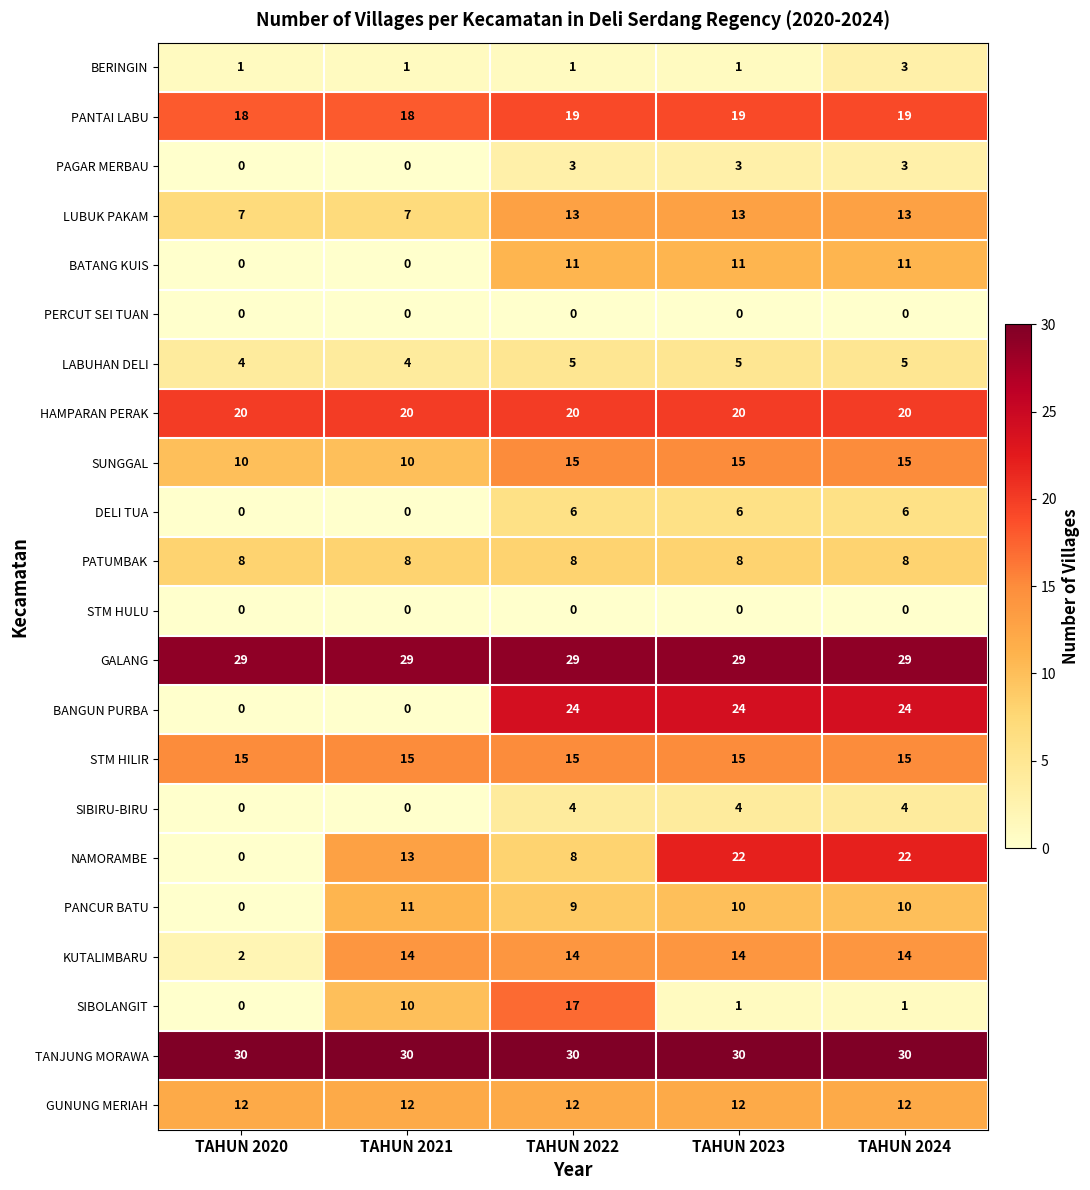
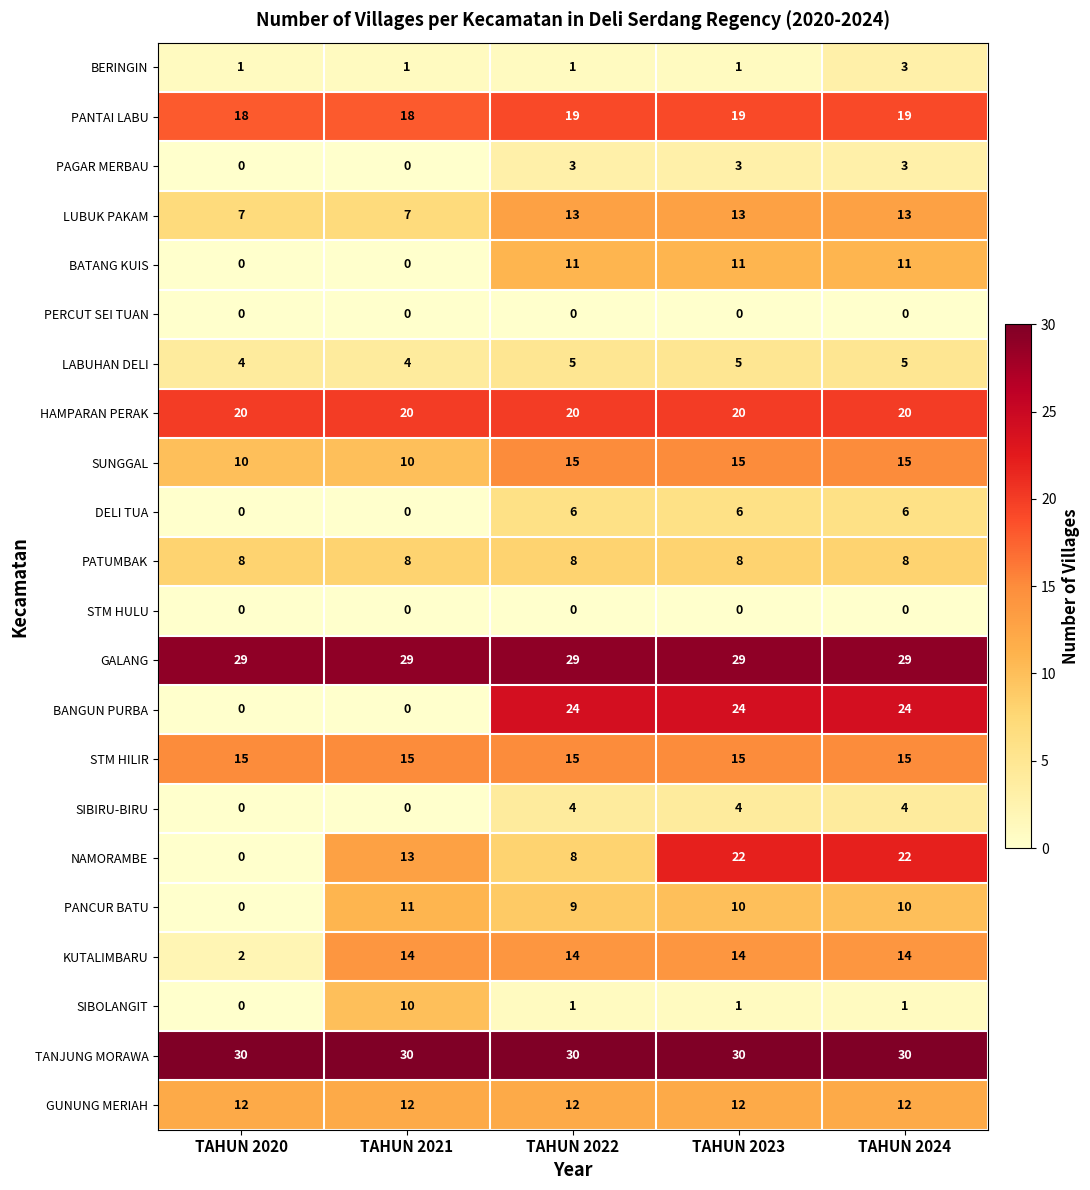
  {
    "BERINGIN": {
      "TAHUN 2020": 1,
      "TAHUN 2021": 1,
      "TAHUN 2022": 1,
      "TAHUN 2023": 1,
      "TAHUN 2024": 3
    },
    "PANTAI LABU": {
      "TAHUN 2020": 18,
      "TAHUN 2021": 18,
      "TAHUN 2022": 19,
      "TAHUN 2023": 19,
      "TAHUN 2024": 19
    },
    "PAGAR MERBAU": {
      "TAHUN 2020": 0,
      "TAHUN 2021": 0,
      "TAHUN 2022": 3,
      "TAHUN 2023": 3,
      "TAHUN 2024": 3
    },
    "LUBUK PAKAM": {
      "TAHUN 2020": 7,
      "TAHUN 2021": 7,
      "TAHUN 2022": 13,
      "TAHUN 2023": 13,
      "TAHUN 2024": 13
    },
    "BATANG KUIS": {
      "TAHUN 2020": 0,
      "TAHUN 2021": 0,
      "TAHUN 2022": 11,
      "TAHUN 2023": 11,
      "TAHUN 2024": 11
    },
    "PERCUT SEI TUAN": {
      "TAHUN 2020": 0,
      "TAHUN 2021": 0,
      "TAHUN 2022": 0,
      "TAHUN 2023": 0,
      "TAHUN 2024": 0
    },
    "LABUHAN DELI": {
      "TAHUN 2020": 4,
      "TAHUN 2021": 4,
      "TAHUN 2022": 5,
      "TAHUN 2023": 5,
      "TAHUN 2024": 5
    },
    "HAMPARAN PERAK": {
      "TAHUN 2020": 20,
      "TAHUN 2021": 20,
      "TAHUN 2022": 20,
      "TAHUN 2023": 20,
      "TAHUN 2024": 20
    },
    "SUNGGAL": {
      "TAHUN 2020": 10,
      "TAHUN 2021": 10,
      "TAHUN 2022": 15,
      "TAHUN 2023": 15,
      "TAHUN 2024": 15
    },
    "DELI TUA": {
      "TAHUN 2020": 0,
      "TAHUN 2021": 0,
      "TAHUN 2022": 6,
      "TAHUN 2023": 6,
      "TAHUN 2024": 6
    },
    "PATUMBAK": {
      "TAHUN 2020": 8,
      "TAHUN 2021": 8,
      "TAHUN 2022": 8,
      "TAHUN 2023": 8,
      "TAHUN 2024": 8
    },
    "STM HULU": {
      "TAHUN 2020": 0,
      "TAHUN 2021": 0,
      "TAHUN 2022": 0,
      "TAHUN 2023": 0,
      "TAHUN 2024": 0
    },
    "GALANG": {
      "TAHUN 2020": 29,
      "TAHUN 2021": 29,
      "TAHUN 2022": 29,
      "TAHUN 2023": 29,
      "TAHUN 2024": 29
    },
    "BANGUN PURBA": {
      "TAHUN 2020": 0,
      "TAHUN 2021": 0,
      "TAHUN 2022": 24,
      "TAHUN 2023": 24,
      "TAHUN 2024": 24
    },
    "STM HILIR": {
      "TAHUN 2020": 15,
      "TAHUN 2021": 15,
      "TAHUN 2022": 15,
      "TAHUN 2023": 15,
      "TAHUN 2024": 15
    },
    "SIBIRU-BIRU": {
      "TAHUN 2020": 0,
      "TAHUN 2021": 0,
      "TAHUN 2022": 4,
      "TAHUN 2023": 4,
      "TAHUN 2024": 4
    },
    "NAMORAMBE": {
      "TAHUN 2020": 0,
      "TAHUN 2021": 13,
      "TAHUN 2022": 8,
      "TAHUN 2023": 22,
      "TAHUN 2024": 22
    },
    "PANCUR BATU": {
      "TAHUN 2020": 0,
      "TAHUN 2021": 11,
      "TAHUN 2022": 9,
      "TAHUN 2023": 10,
      "TAHUN 2024": 10
    },
    "KUTALIMBARU": {
      "TAHUN 2020": 2,
      "TAHUN 2021": 14,
      "TAHUN 2022": 14,
      "TAHUN 2023": 14,
      "TAHUN 2024": 14
    },
    "SIBOLANGIT": {
      "TAHUN 2020": 0,
      "TAHUN 2021": 10,
-     "TAHUN 2022": 17,
+     "TAHUN 2022": 1,
      "TAHUN 2023": 1,
      "TAHUN 2024": 1
    },
    "TANJUNG MORAWA": {
      "TAHUN 2020": 30,
      "TAHUN 2021": 30,
      "TAHUN 2022": 30,
      "TAHUN 2023": 30,
      "TAHUN 2024": 30
    },
    "GUNUNG MERIAH": {
      "TAHUN 2020": 12,
      "TAHUN 2021": 12,
      "TAHUN 2022": 12,
      "TAHUN 2023": 12,
      "TAHUN 2024": 12
    }
  }
